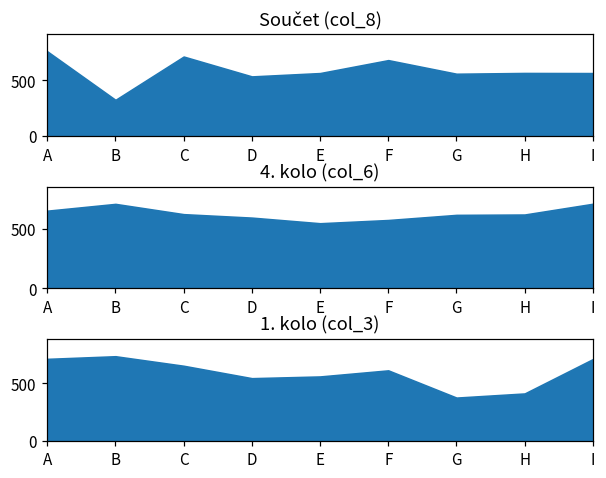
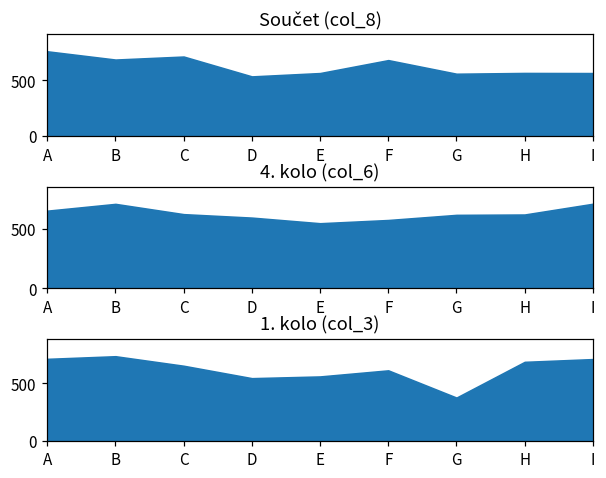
  {
    "Součet (col_8)": {
      "A": 760,
-     "B": 320,
+     "B": 690,
      "C": 710,
      "D": 530,
      "E": 560,
      "F": 680,
      "G": 560,
      "H": 570,
      "I": 560
    },
    "4. kolo (col_6)": {
      "A": 650,
      "B": 710,
      "C": 620,
      "D": 590,
      "E": 550,
      "F": 570,
      "G": 620,
      "H": 620,
      "I": 710
    },
    "1. kolo (col_3)": {
      "A": 710,
      "B": 740,
      "C": 650,
      "D": 550,
      "E": 560,
      "F": 610,
      "G": 380,
-     "H": 410,
+     "H": 690,
      "I": 710
    }
  }
